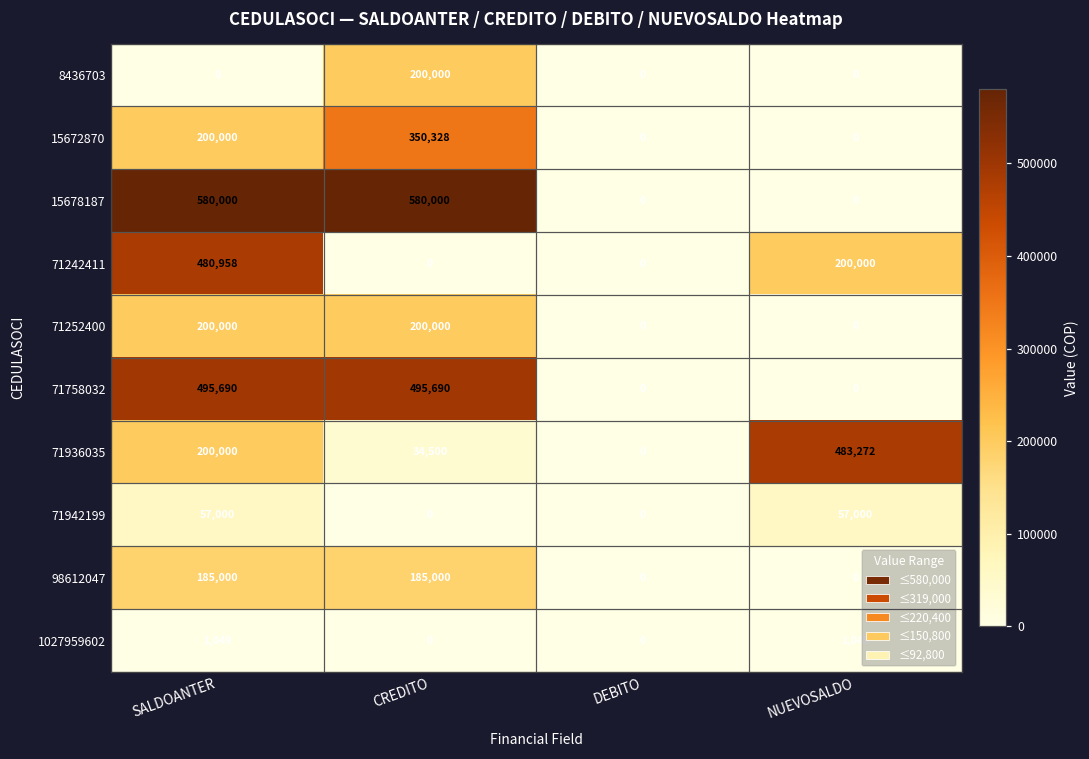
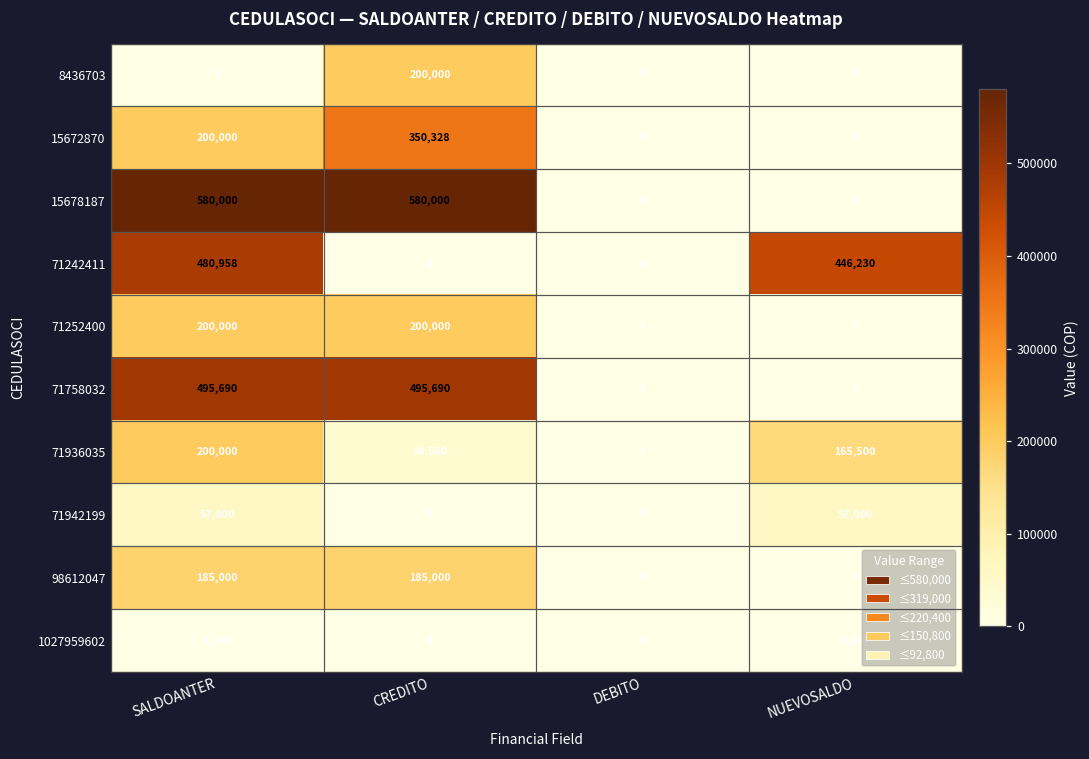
  {
    "8436703": {
      "CREDITO": "200,000"
    },
    "15672870": {
      "SALDOANTER": "200,000",
      "CREDITO": "350,328"
    },
    "15678187": {
      "SALDOANTER": "580,000",
      "CREDITO": "580,000"
    },
    "71242411": {
      "SALDOANTER": "480,958",
-     "NUEVOSALDO": "200,000"
+     "NUEVOSALDO": "446,230"
    },
    "71252400": {
      "SALDOANTER": "200,000",
      "CREDITO": "200,000"
    },
    "71758032": {
      "SALDOANTER": "495,690",
      "CREDITO": "495,690"
    },
    "71936035": {
      "SALDOANTER": "200,000",
-     "NUEVOSALDO": "483,272"
+     "NUEVOSALDO": "165,500"
    },
    "71942199": {
      "SALDOANTER": "57,000",
      "NUEVOSALDO": "57,000"
    },
    "98612047": {
      "SALDOANTER": "185,000",
      "CREDITO": "185,000"
    }
  }
